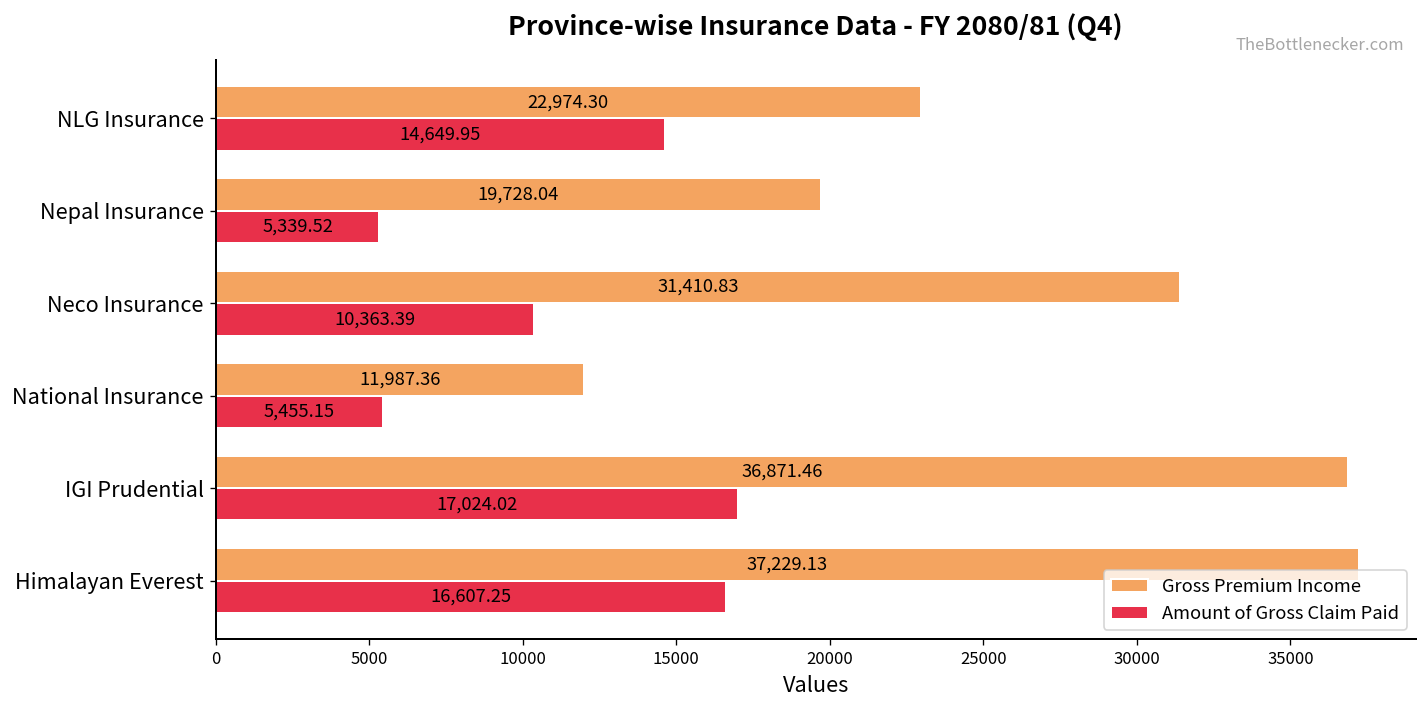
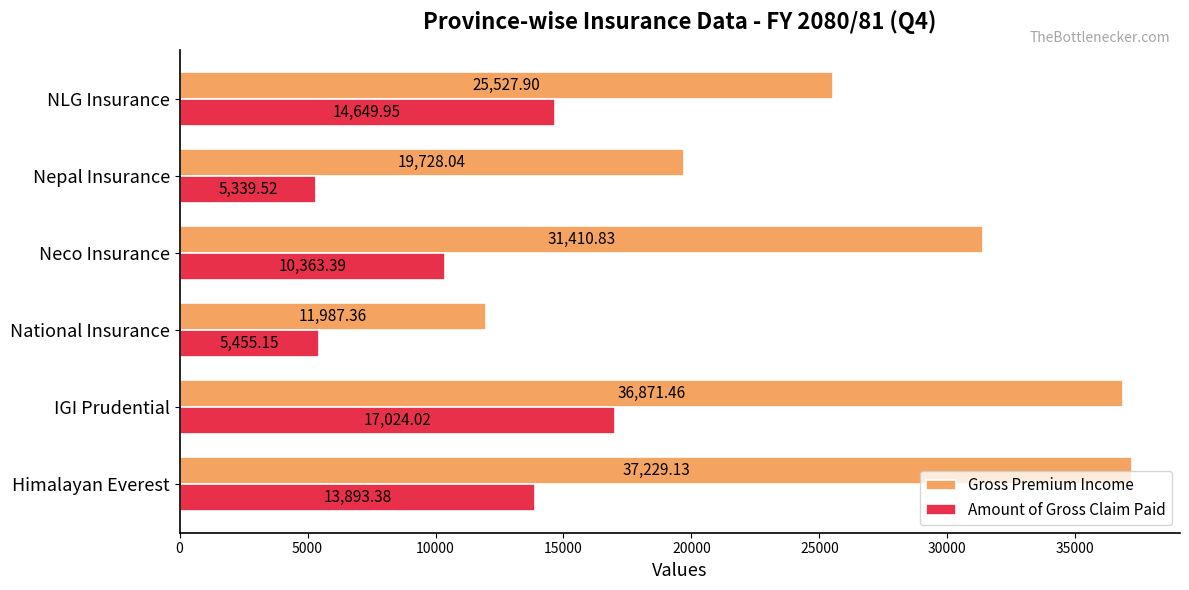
  {
    "Gross Premium Income": {
-     "NLG Insurance": "22,974.30",
+     "NLG Insurance": "25,527.90",
      "Nepal Insurance": "19,728.04",
      "Neco Insurance": "31,410.83",
      "National Insurance": "11,987.36",
      "IGI Prudential": "36,871.46",
      "Himalayan Everest": "37,229.13"
    },
    "Amount of Gross Claim Paid": {
      "NLG Insurance": "14,649.95",
      "Nepal Insurance": "5,339.52",
      "Neco Insurance": "10,363.39",
      "National Insurance": "5,455.15",
      "IGI Prudential": "17,024.02",
-     "Himalayan Everest": "16,607.25"
+     "Himalayan Everest": "13,893.38"
    }
  }
